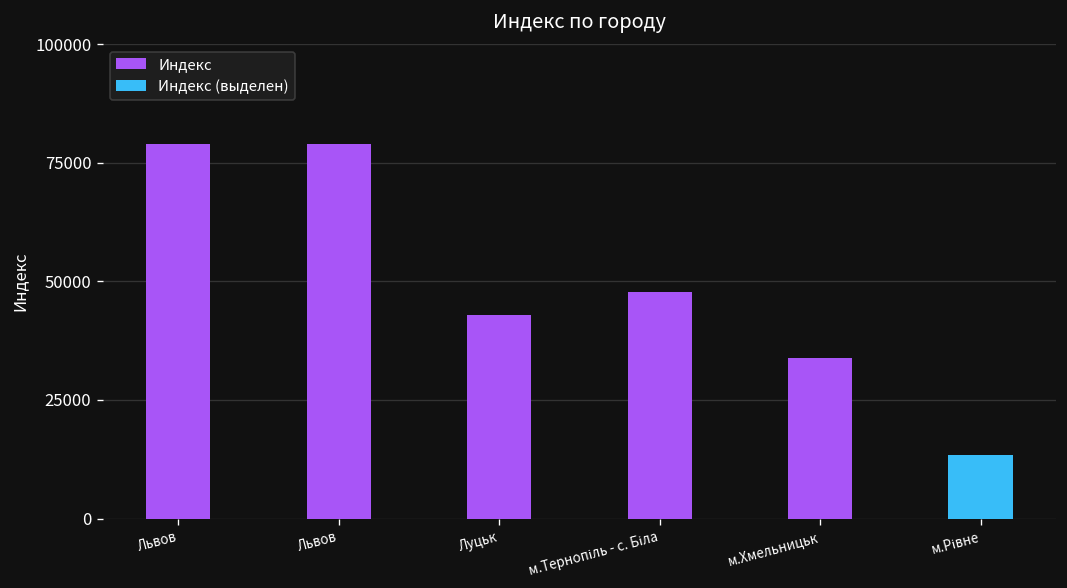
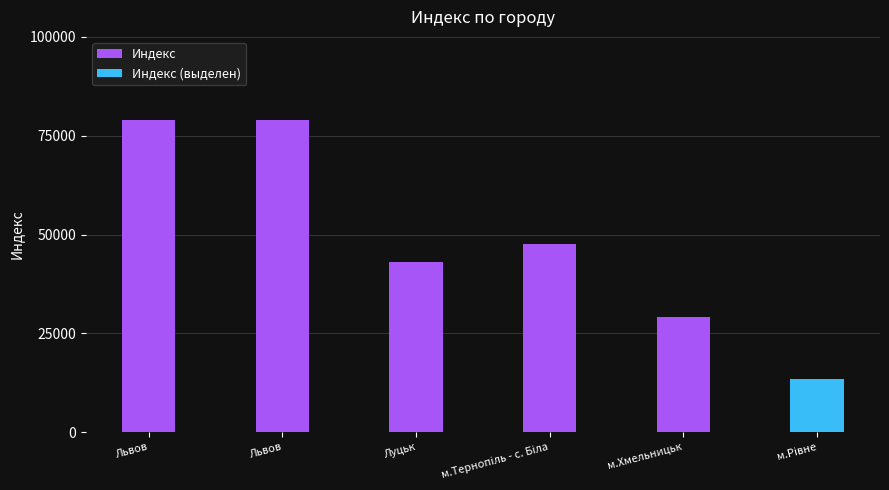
  {
    "Луцьк": 43000,
    "м.Тернопіль - с. Біла": 48000,
-   "м.Хмельницьк": 34000,
+   "м.Хмельницьк": 29000,
    "м.Рівне": 13000
  }
